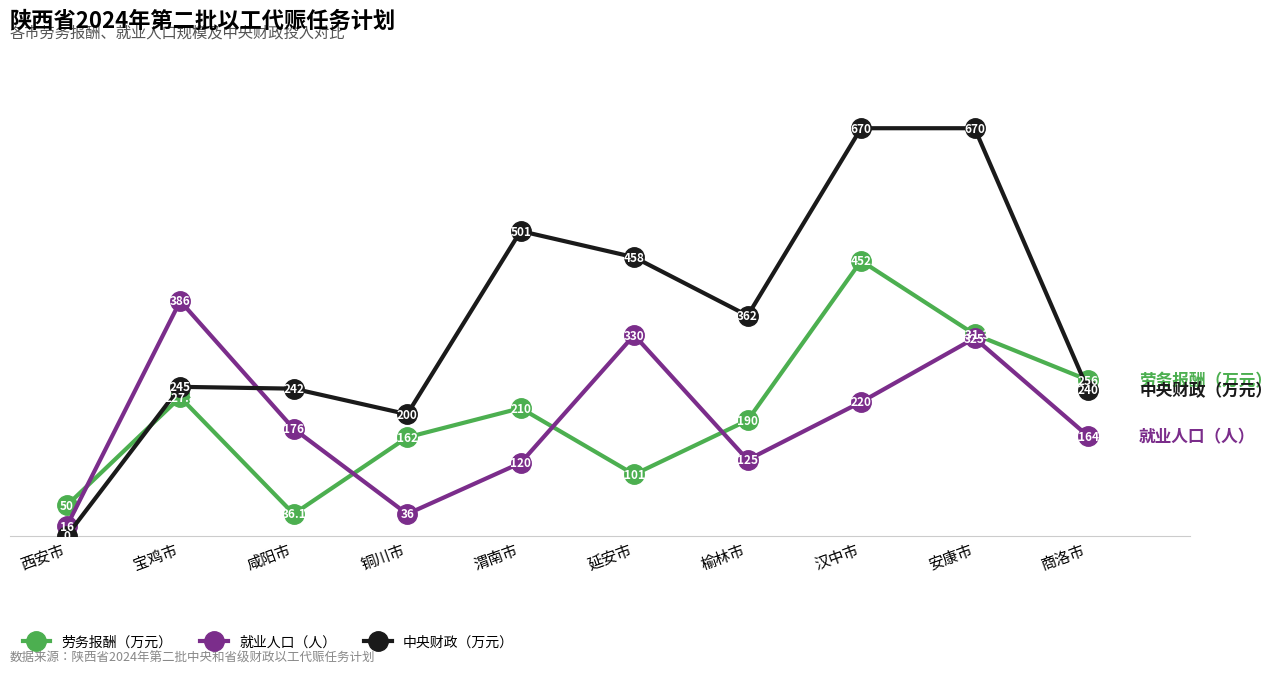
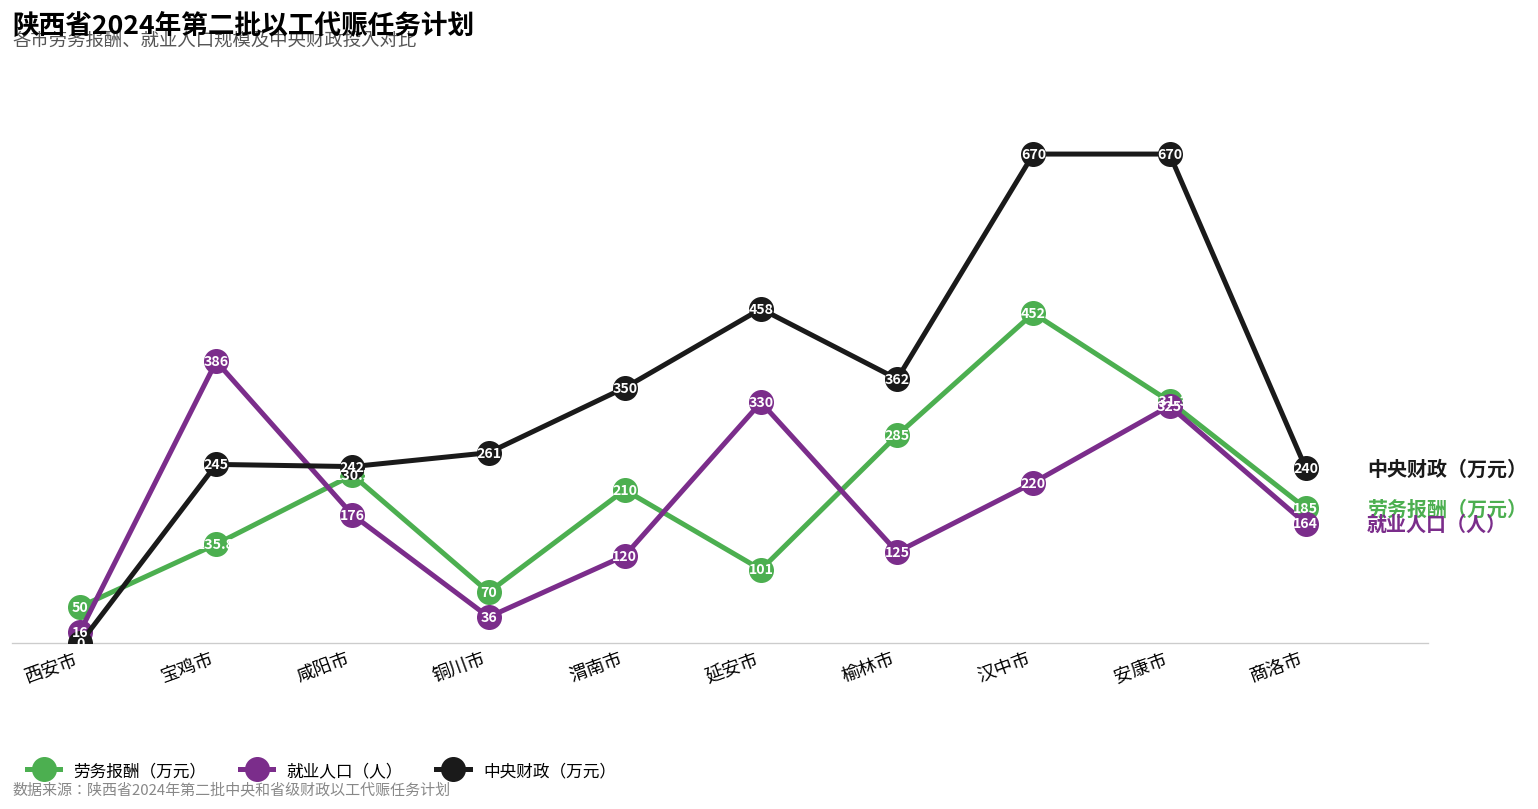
  {
    "劳务报酬（万元）": {
      "西安市": 50,
-     "宝鸡市": 227.8,
-     "咸阳市": 36.1,
-     "铜川市": 162,
+     "宝鸡市": 135.8,
+     "咸阳市": 230.5,
+     "铜川市": 70,
      "渭南市": 210,
      "延安市": 101,
-     "榆林市": 190,
+     "榆林市": 285,
      "汉中市": 452,
-     "商洛市": 256
+     "商洛市": 185
    },
    "就业人口（人）": {
      "西安市": 16,
      "宝鸡市": 386,
      "咸阳市": 176,
      "铜川市": 36,
      "渭南市": 120,
      "延安市": 330,
      "榆林市": 125,
      "汉中市": 220,
      "商洛市": 164
    },
    "中央财政（万元）": {
      "咸阳市": 242,
-     "铜川市": 200,
-     "渭南市": 501,
+     "铜川市": 261,
+     "渭南市": 350,
      "延安市": 458,
      "榆林市": 362,
      "汉中市": 670,
      "安康市": 670
    }
  }
